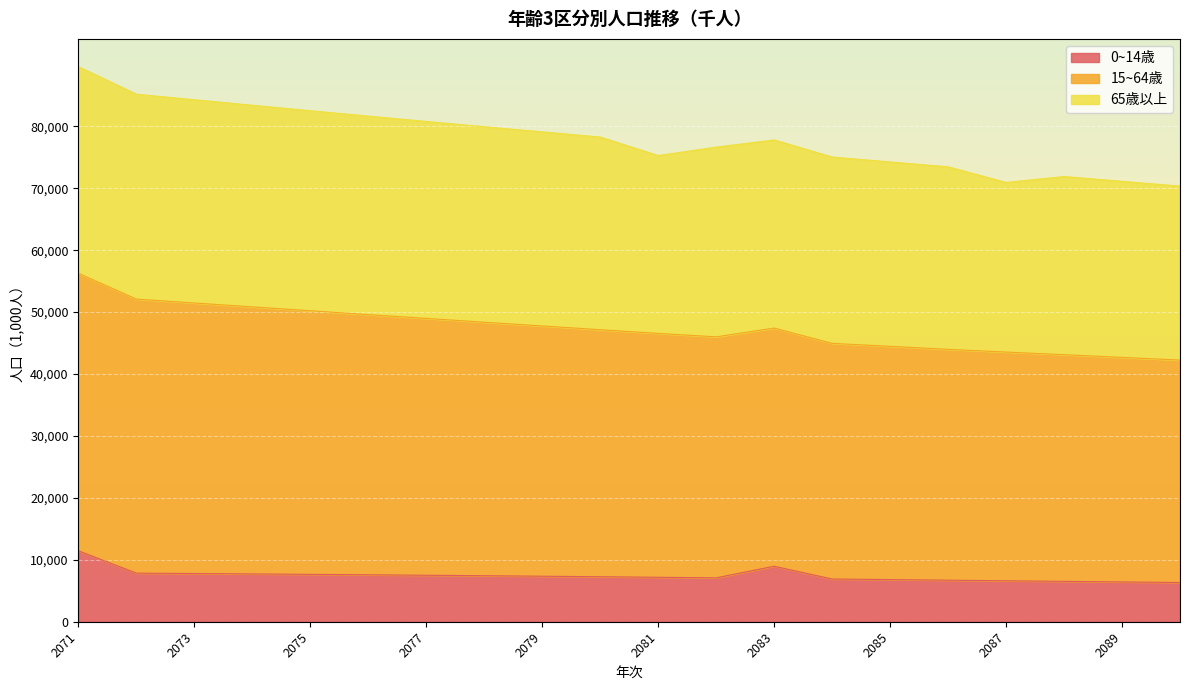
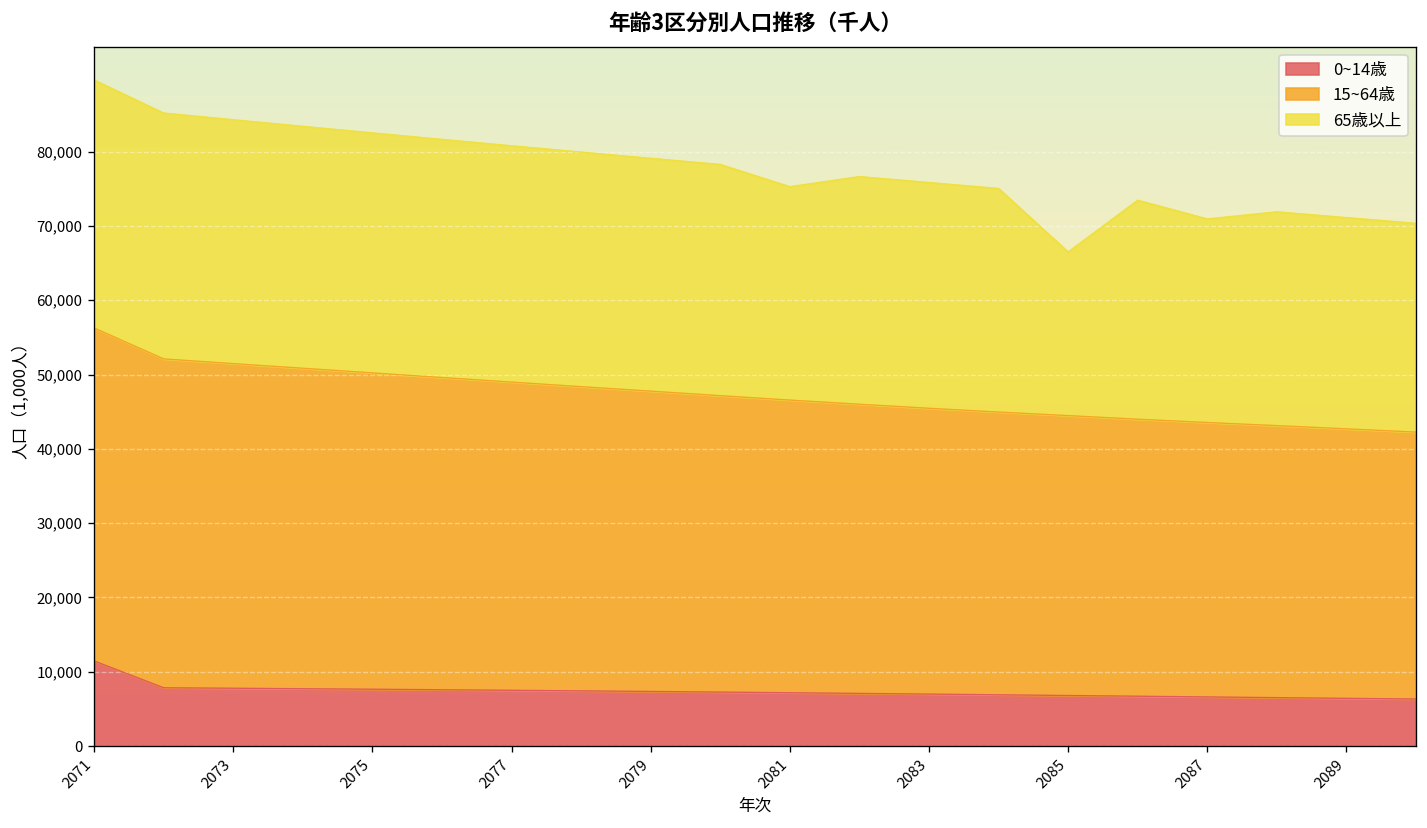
  {
    "0~14歳": {
      "2071": "11,000",
      "2073": "8,000",
      "2075": "8,000",
      "2077": "8,000",
      "2079": "7,000",
      "2081": "7,000",
-     "2083": "9,000",
+     "2083": "7,000",
      "2085": "7,000",
      "2087": "7,000",
      "2089": "6,000"
    },
    "15~64歳": {
      "2071": "45,000",
      "2073": "44,000",
      "2075": "43,000",
      "2077": "41,000",
      "2079": "40,000",
      "2081": "39,000",
      "2083": "38,000",
      "2085": "38,000",
      "2087": "37,000",
      "2089": "36,000"
    },
    "65歳以上": {
      "2071": "33,000",
      "2073": "33,000",
      "2075": "32,000",
      "2077": "32,000",
      "2079": "31,000",
      "2081": "29,000",
      "2083": "30,000",
-     "2085": "30,000",
+     "2085": "22,000",
      "2087": "27,000",
      "2089": "28,000"
    }
  }
